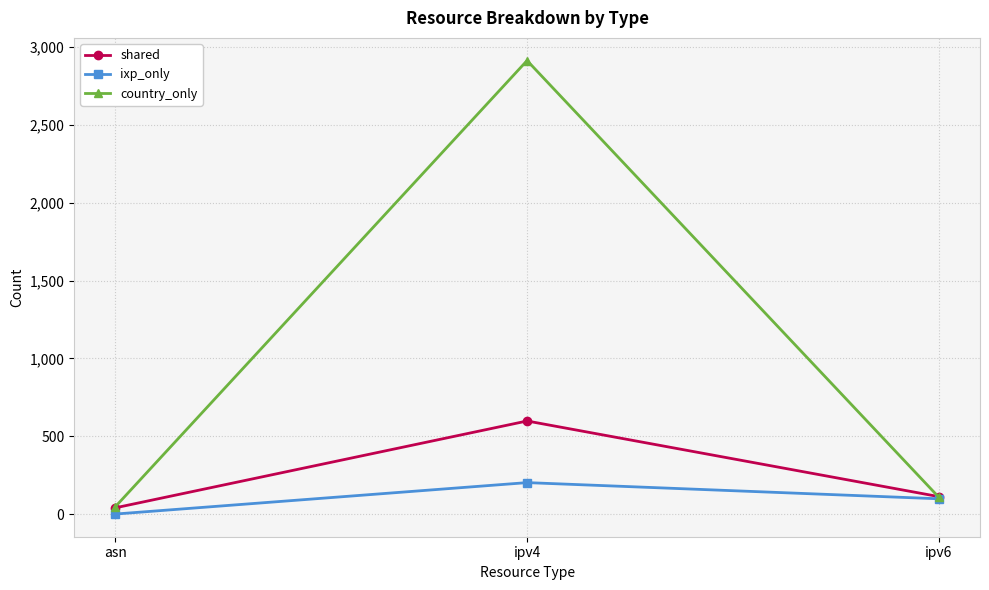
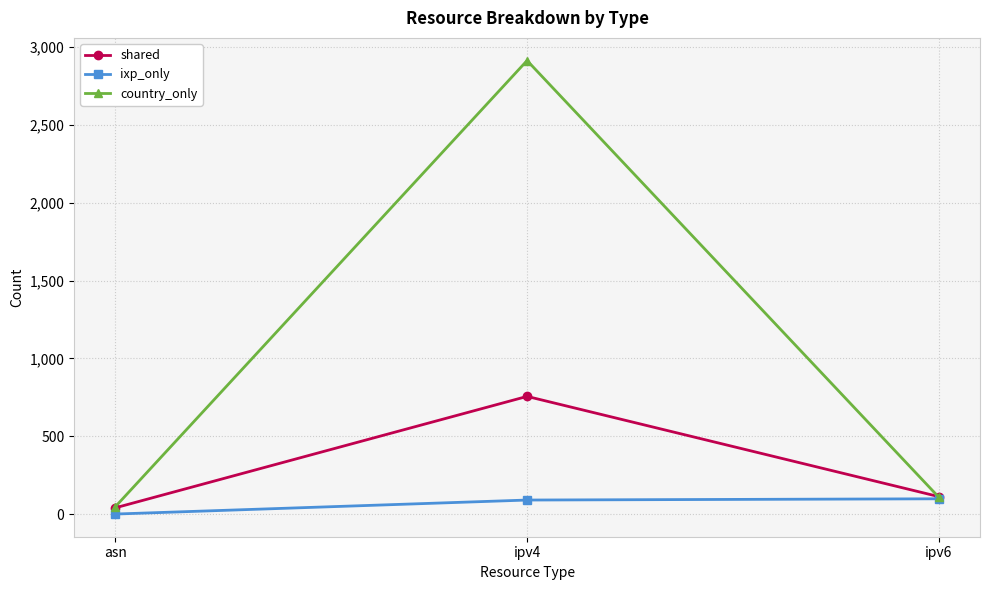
  {
    "shared": {
-     "ipv4": "600"
+     "ipv4": "760"
    },
    "ixp_only": {
      "asn": "0",
-     "ipv4": "200"
+     "ipv4": "90"
    },
    "country_only": {
      "ipv4": "2,910"
    }
  }
